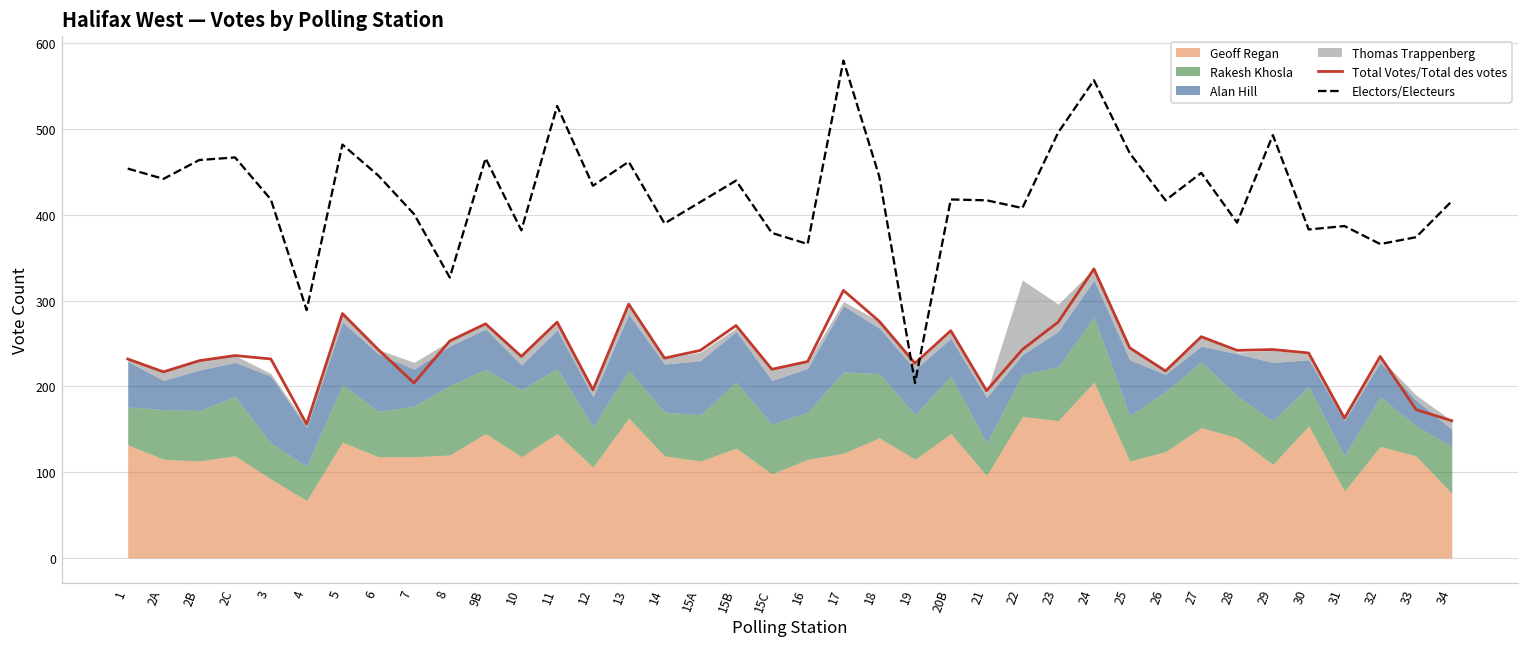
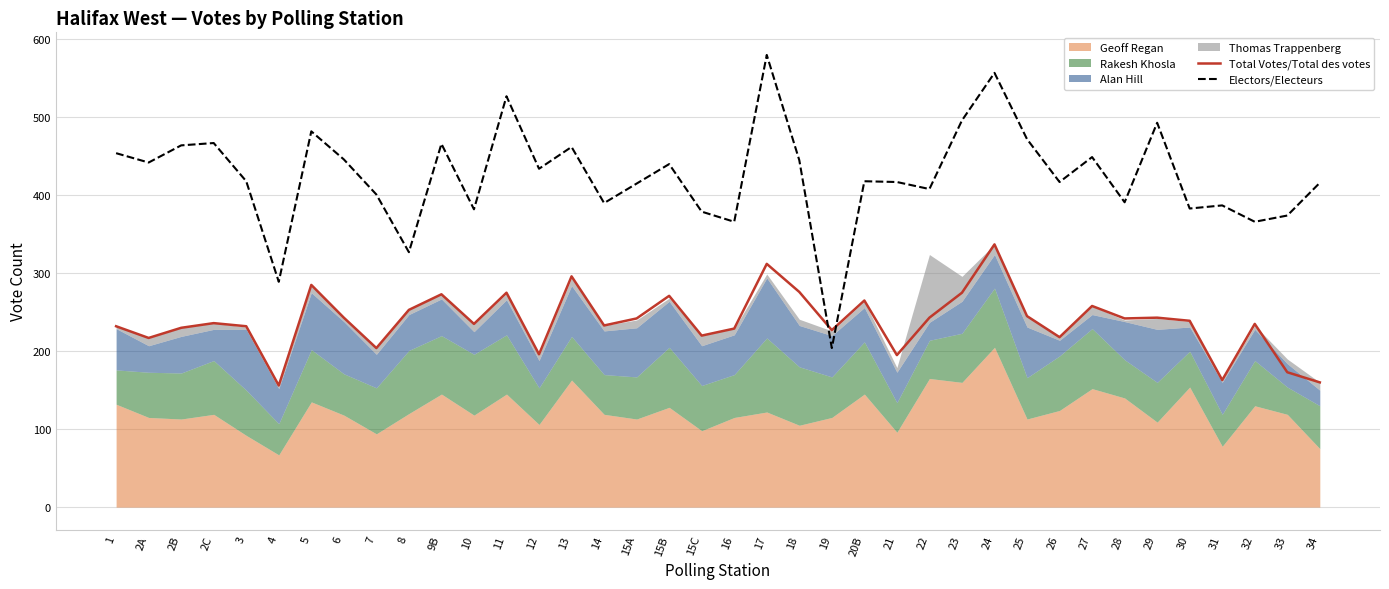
  {
    "Geoff Regan": {
      "1": 130,
      "2A": 120,
      "2B": 110,
      "2C": 120,
      "3": 90,
      "4": 70,
      "5": 140,
      "6": 120,
-     "7": 120,
+     "7": 90,
      "8": 120,
      "9B": 150,
      "10": 120,
      "11": 150,
      "12": 110,
      "13": 160,
      "14": 120,
      "15A": 110,
      "15B": 130,
      "15C": 100,
      "16": 120,
      "17": 120,
-     "18": 140,
+     "18": 110,
      "19": 120,
      "20B": 150,
      "21": 100,
      "22": 170,
      "23": 160,
      "24": 210,
      "25": 110,
      "26": 120,
      "27": 150,
      "28": 140,
      "29": 110,
      "30": 150,
      "31": 80,
      "32": 130,
      "33": 120,
      "34": 80
    },
    "Total Votes/Total des votes": {
      "17": 310,
      "22": 240,
      "23": 280,
      "33": 170
    },
    "Electors/Electeurs": {
      "1": 450,
      "2A": 440,
      "2B": 460,
      "2C": 470,
      "3": 420,
      "4": 290,
      "5": 480,
      "6": 450,
      "7": 400,
      "8": 330,
      "9B": 470,
      "10": 380,
      "11": 530,
      "12": 430,
      "13": 460,
      "14": 390,
      "15A": 420,
      "15B": 440,
      "15C": 380,
      "16": 370,
      "17": 580,
      "18": 450,
      "19": 200,
      "20B": 420,
      "21": 420,
      "22": 410,
      "23": 500,
      "24": 560,
      "25": 470,
      "26": 420,
      "27": 450,
      "28": 390,
      "29": 490,
      "30": 380,
      "31": 390,
      "32": 370,
      "33": 370,
      "34": 420
    },
    "Rakesh Khosla": {
      "1": 40,
      "2A": 60,
      "2B": 60,
      "2C": 70,
-     "3": 40,
+     "3": 60,
      "4": 40,
      "5": 70,
      "6": 50,
      "7": 60,
      "8": 80,
      "9B": 80,
      "10": 80,
      "11": 80,
      "12": 50,
      "13": 60,
      "14": 50,
      "15A": 50,
      "15B": 80,
      "15C": 60,
      "16": 60,
      "17": 100,
      "18": 80,
      "19": 50,
      "20B": 70,
      "21": 40,
      "22": 50,
      "23": 60,
      "24": 80,
      "25": 50,
      "26": 70,
      "27": 80,
      "28": 50,
      "29": 50,
      "30": 50,
      "31": 40,
      "32": 60,
      "33": 40,
      "34": 60
    },
    "Alan Hill": {
      "2A": 30,
      "2B": 50,
      "2C": 40,
      "5": 70,
      "6": 70,
      "7": 40,
      "8": 50,
      "9B": 50,
      "10": 30,
      "11": 50,
      "12": 40,
      "13": 70,
      "14": 60,
      "15A": 60,
      "15B": 60,
      "15C": 50,
      "16": 50,
      "17": 80,
      "18": 50,
      "19": 50,
      "20B": 40,
-     "21": 50,
+     "21": 40,
      "22": 20,
      "23": 40,
      "24": 40,
      "25": 70,
      "26": 20,
      "27": 20,
      "29": 70,
      "30": 30,
      "32": 40,
      "33": 30,
      "34": 20
    },
    "Thomas Trappenberg": {
      "17": 10,
      "22": 90,
      "23": 30,
      "33": 10
    }
  }
